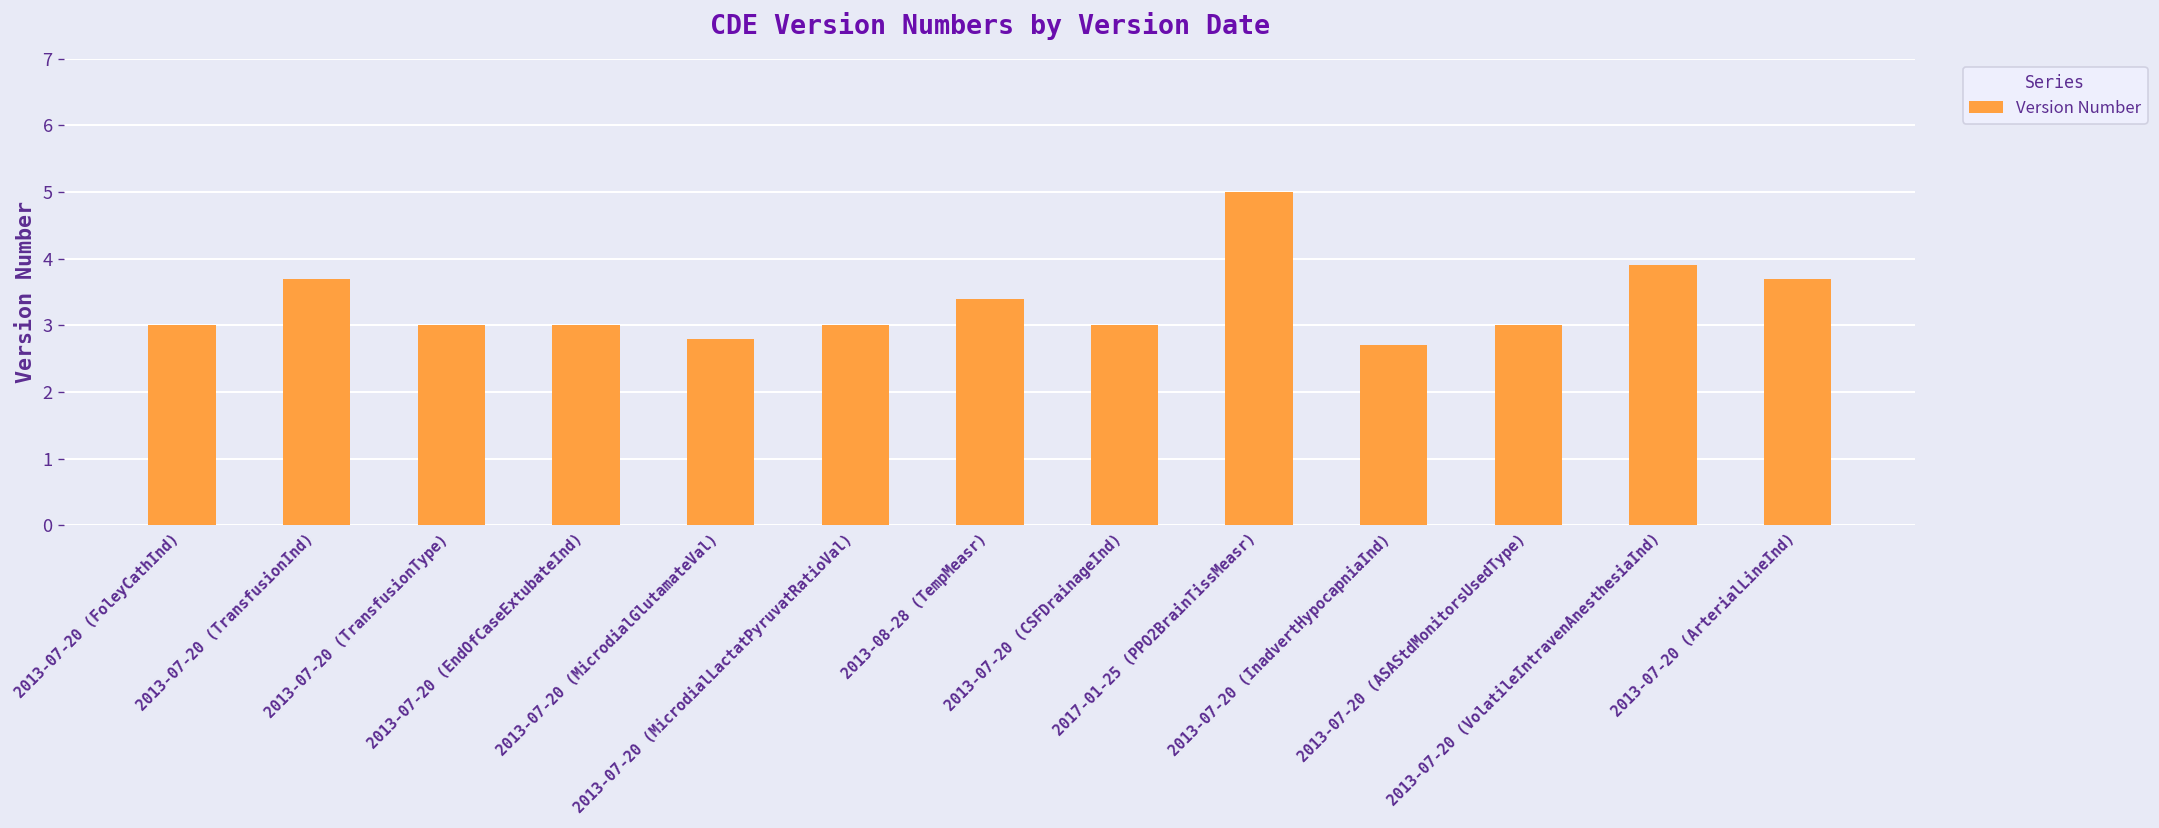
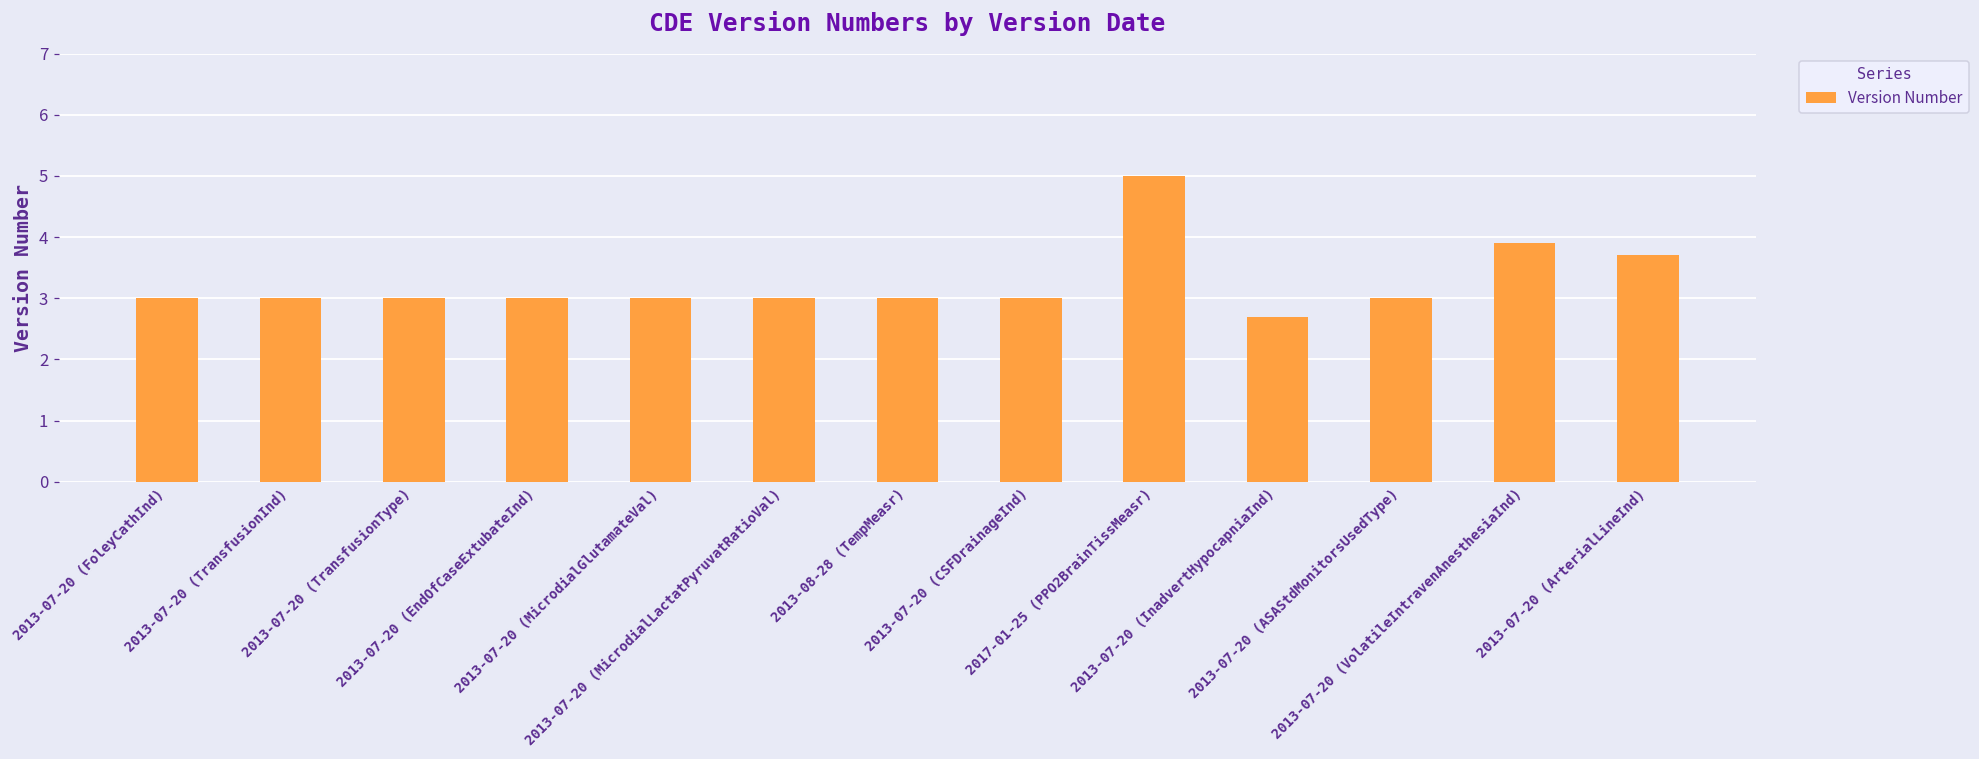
  {
    "2013-07-20 (FoleyCathInd)": 3.0,
-   "2013-07-20 (TransfusionInd)": 3.7,
+   "2013-07-20 (TransfusionInd)": 3.0,
    "2013-07-20 (TransfusionType)": 3.0,
    "2013-07-20 (EndOfCaseExtubateInd)": 3.0,
-   "2013-07-20 (MicrodialGlutamateVal)": 2.8,
+   "2013-07-20 (MicrodialGlutamateVal)": 3.0,
    "2013-07-20 (MicrodialLactatPyruvatRatioVal)": 3.0,
-   "2013-08-28 (TempMeasr)": 3.4,
+   "2013-08-28 (TempMeasr)": 3.0,
    "2013-07-20 (CSFDrainageInd)": 3.0,
    "2017-01-25 (PPO2BrainTissMeasr)": 5.0,
    "2013-07-20 (InadvertHypocapniaInd)": 2.7,
    "2013-07-20 (ASAStdMonitorsUsedType)": 3.0,
    "2013-07-20 (VolatileIntravenAnesthesiaInd)": 3.9,
    "2013-07-20 (ArterialLineInd)": 3.7
  }
